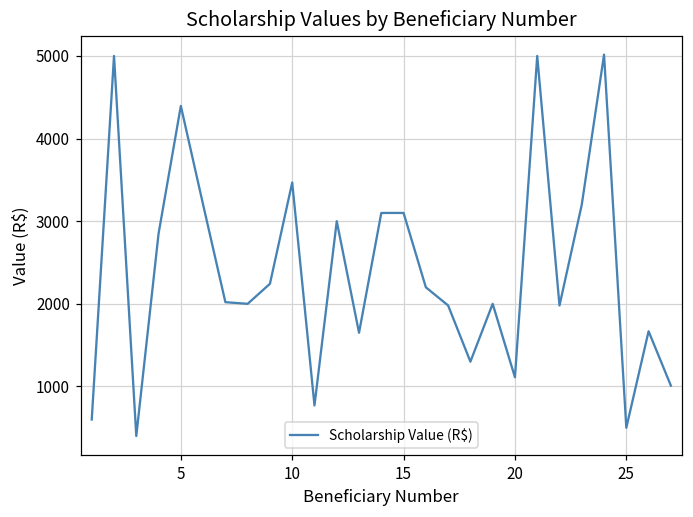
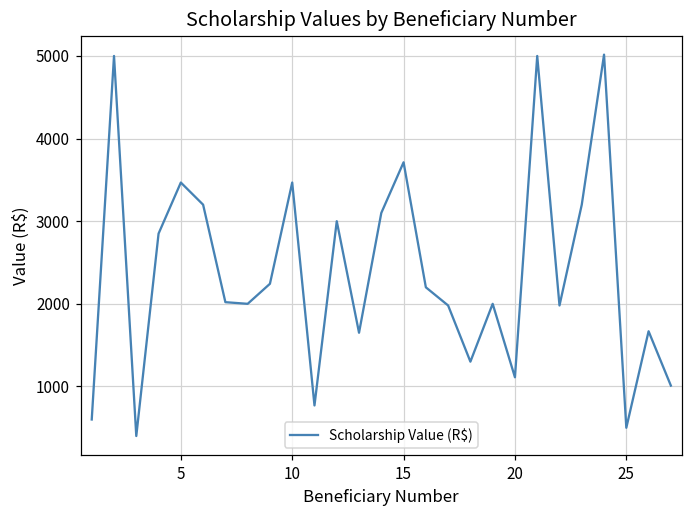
  {
-   "5": 4400,
+   "5": 3500,
    "10": 3500,
-   "15": 3100,
+   "15": 3700,
    "20": 1100,
    "25": 500
  }
